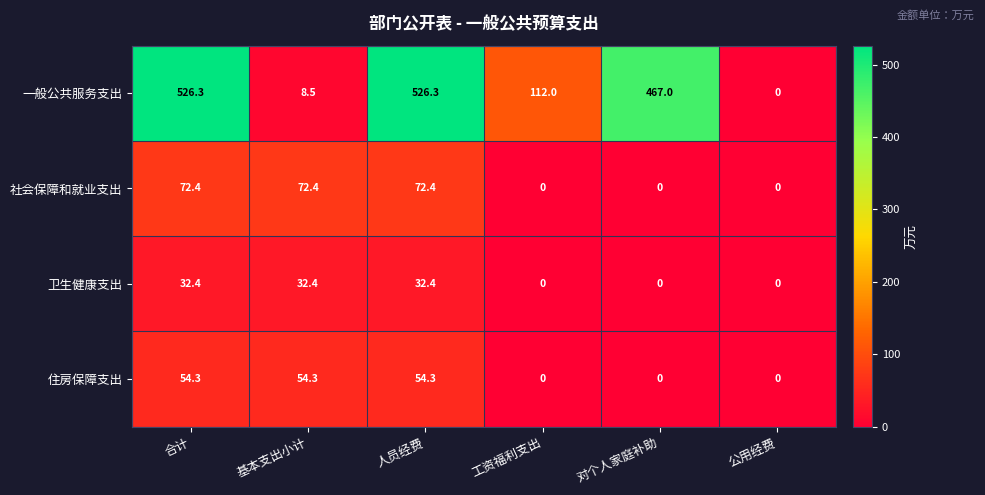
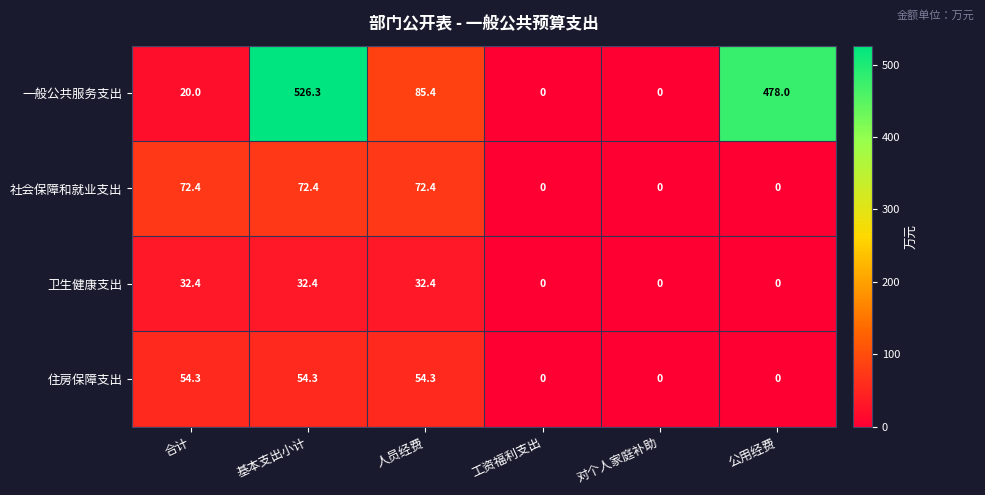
  {
    "一般公共服务支出": {
-     "合计": 526.3,
-     "基本支出小计": 8.5,
-     "人员经费": 526.3,
-     "工资福利支出": 112.0,
-     "对个人家庭补助": 467.0,
-     "公用经费": 0
+     "合计": 20.0,
+     "基本支出小计": 526.3,
+     "人员经费": 85.4,
+     "工资福利支出": 0,
+     "对个人家庭补助": 0,
+     "公用经费": 478.0
    },
    "社会保障和就业支出": {
      "合计": 72.4,
      "基本支出小计": 72.4,
      "人员经费": 72.4,
      "工资福利支出": 0,
      "对个人家庭补助": 0,
      "公用经费": 0
    },
    "卫生健康支出": {
      "合计": 32.4,
      "基本支出小计": 32.4,
      "人员经费": 32.4,
      "工资福利支出": 0,
      "对个人家庭补助": 0,
      "公用经费": 0
    },
    "住房保障支出": {
      "合计": 54.3,
      "基本支出小计": 54.3,
      "人员经费": 54.3,
      "工资福利支出": 0,
      "对个人家庭补助": 0,
      "公用经费": 0
    }
  }
